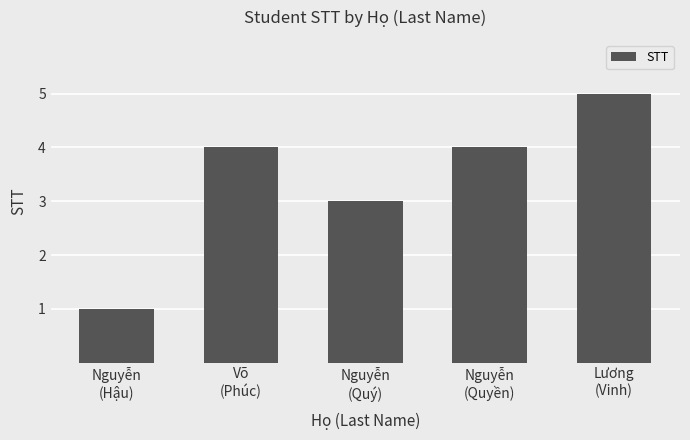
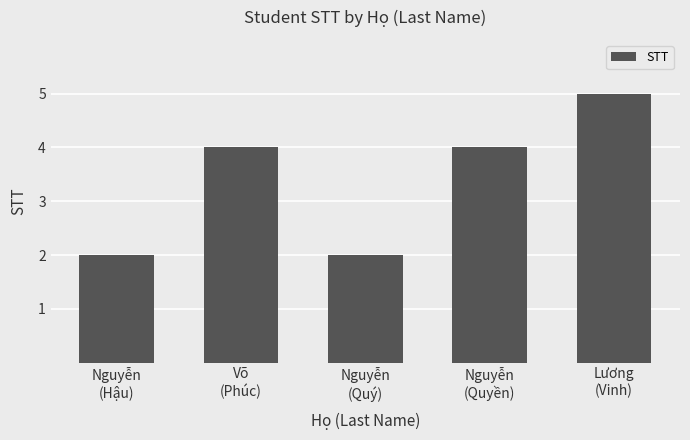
  {
-   "Nguyễn (Hậu)": 1,
+   "Nguyễn (Hậu)": 2,
    "Võ (Phúc)": 4,
-   "Nguyễn (Quý)": 3,
+   "Nguyễn (Quý)": 2,
    "Nguyễn (Quyền)": 4,
    "Lương (Vinh)": 5
  }
